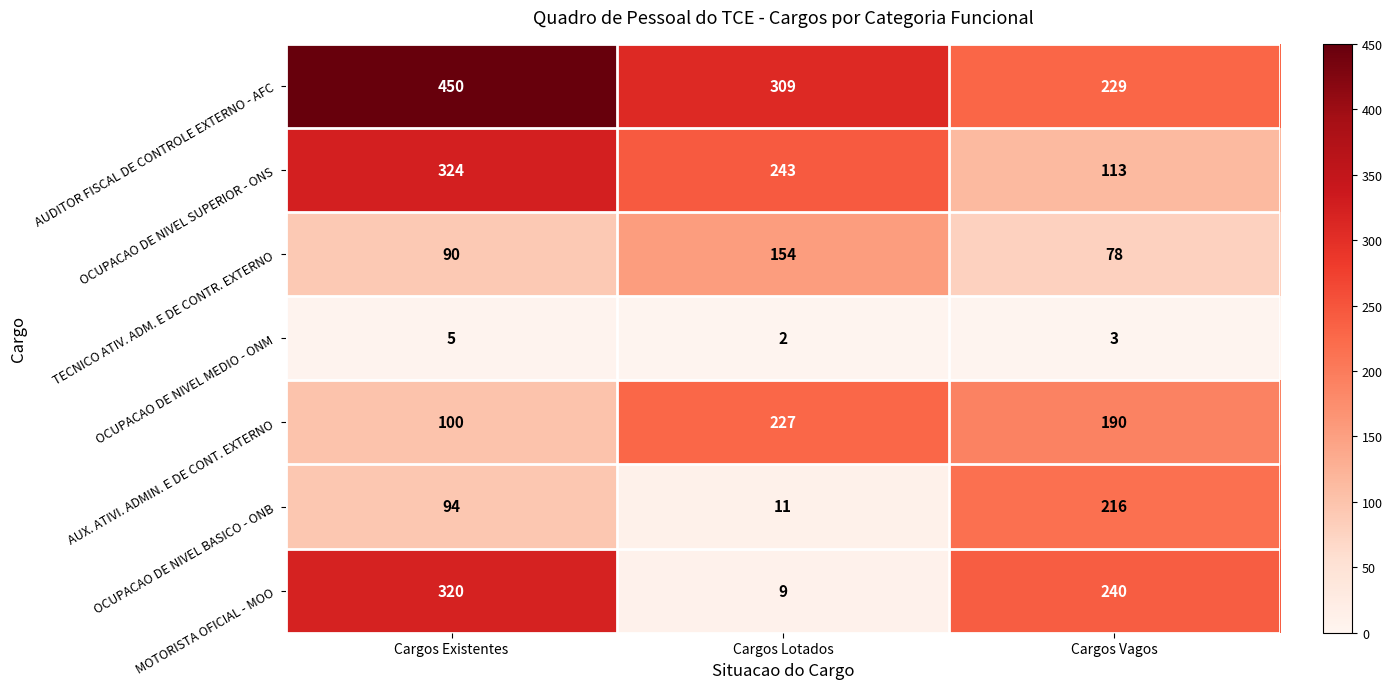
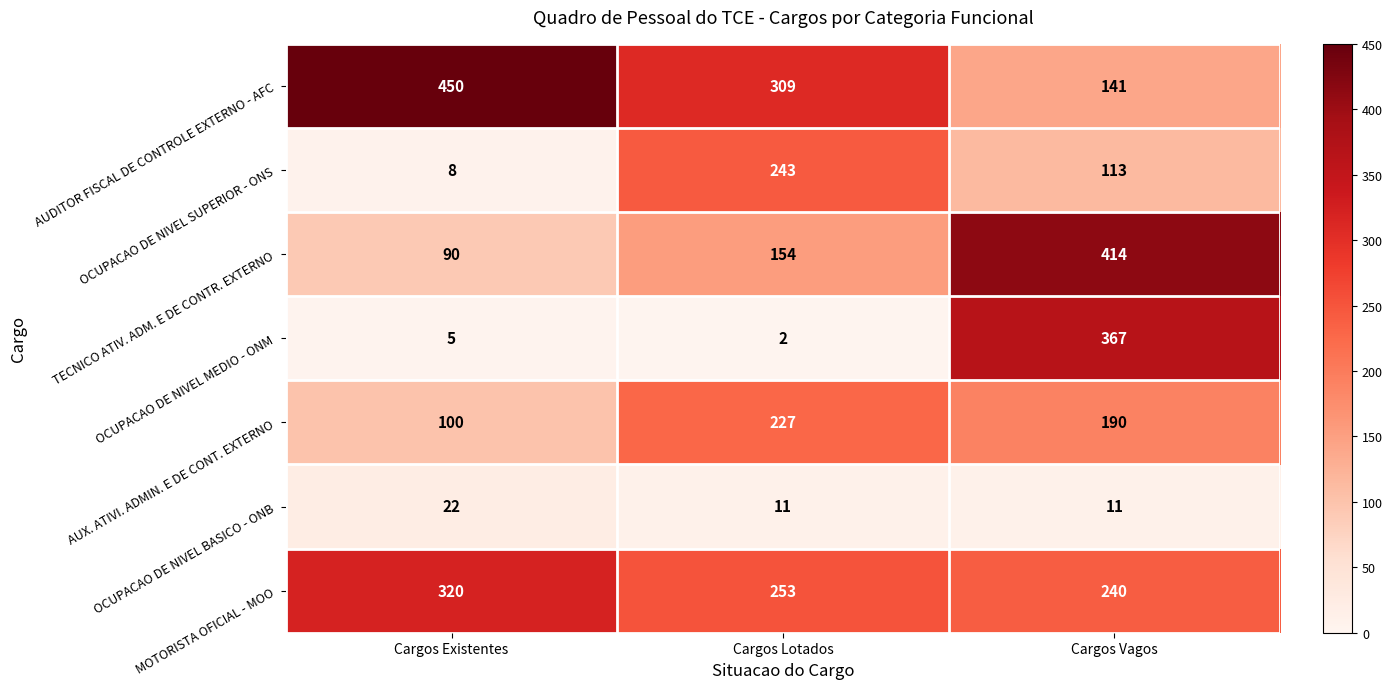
  {
    "AUDITOR FISCAL DE CONTROLE EXTERNO - AFC": {
      "Cargos Existentes": 450,
      "Cargos Lotados": 309,
-     "Cargos Vagos": 229
+     "Cargos Vagos": 141
    },
    "OCUPACAO DE NIVEL SUPERIOR - ONS": {
-     "Cargos Existentes": 324,
+     "Cargos Existentes": 8,
      "Cargos Lotados": 243,
      "Cargos Vagos": 113
    },
    "TECNICO ATIV. ADM. E DE CONTR. EXTERNO": {
      "Cargos Existentes": 90,
      "Cargos Lotados": 154,
-     "Cargos Vagos": 78
+     "Cargos Vagos": 414
    },
    "OCUPACAO DE NIVEL MEDIO - ONM": {
      "Cargos Existentes": 5,
      "Cargos Lotados": 2,
-     "Cargos Vagos": 3
+     "Cargos Vagos": 367
    },
    "AUX. ATIVI. ADMIN. E DE CONT. EXTERNO": {
      "Cargos Existentes": 100,
      "Cargos Lotados": 227,
      "Cargos Vagos": 190
    },
    "OCUPACAO DE NIVEL BASICO - ONB": {
-     "Cargos Existentes": 94,
+     "Cargos Existentes": 22,
      "Cargos Lotados": 11,
-     "Cargos Vagos": 216
+     "Cargos Vagos": 11
    },
    "MOTORISTA OFICIAL - MOO": {
      "Cargos Existentes": 320,
-     "Cargos Lotados": 9,
+     "Cargos Lotados": 253,
      "Cargos Vagos": 240
    }
  }
